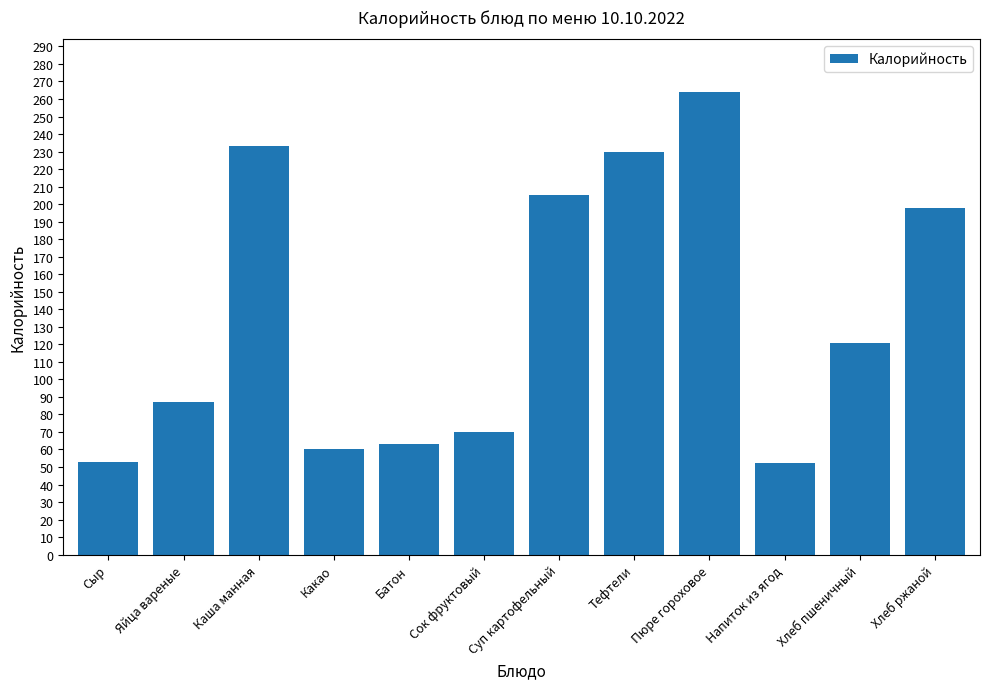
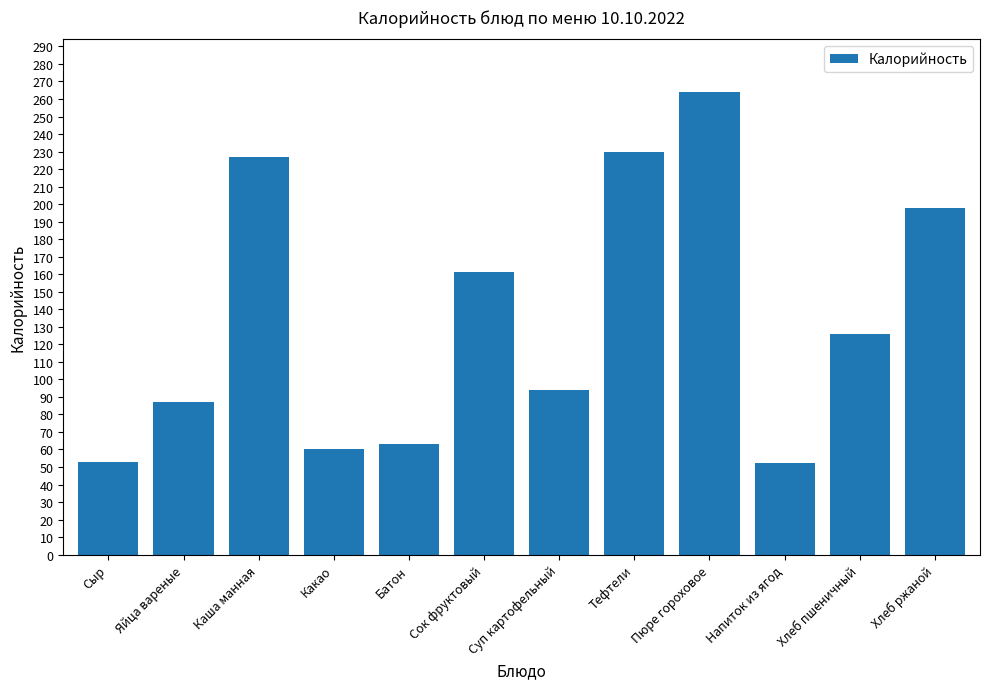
  {
    "Сыр": 53,
    "Яйца вареные": 87,
-   "Каша манная": 233,
+   "Каша манная": 227,
    "Какао": 60,
    "Батон": 63,
-   "Сок фруктовый": 70,
-   "Суп картофельный": 205,
+   "Сок фруктовый": 161,
+   "Суп картофельный": 94,
    "Тефтели": 230,
    "Пюре гороховое": 264,
    "Напиток из ягод": 52,
-   "Хлеб пшеничный": 121,
+   "Хлеб пшеничный": 126,
    "Хлеб ржаной": 198
  }
